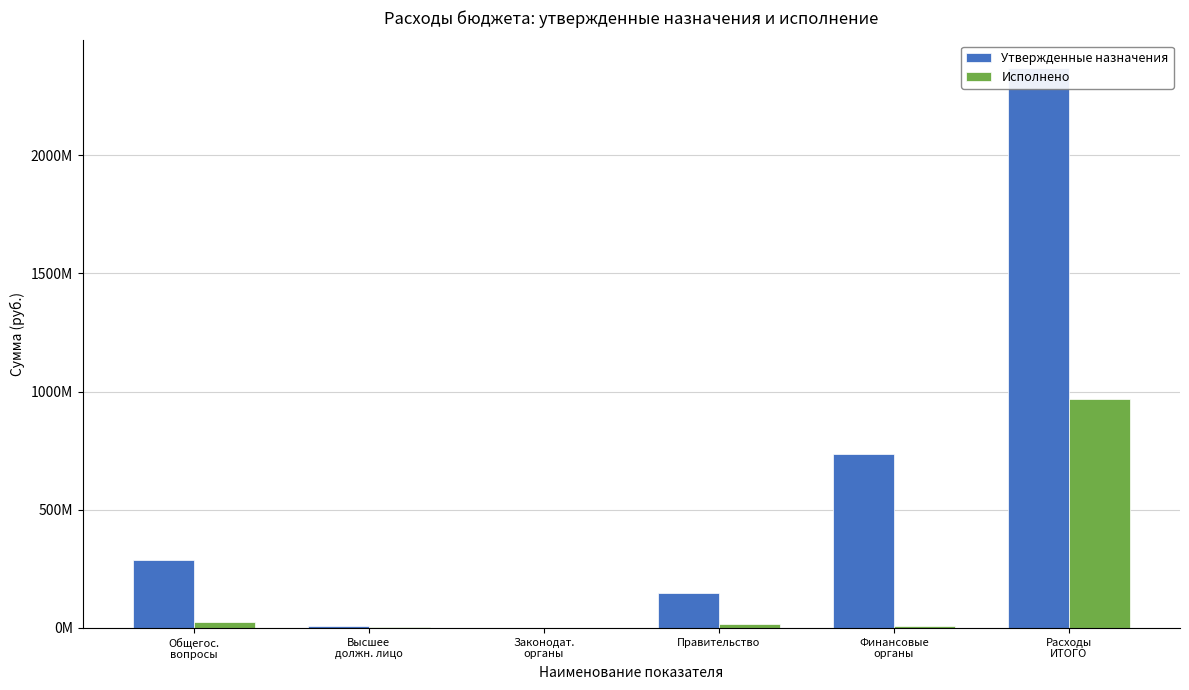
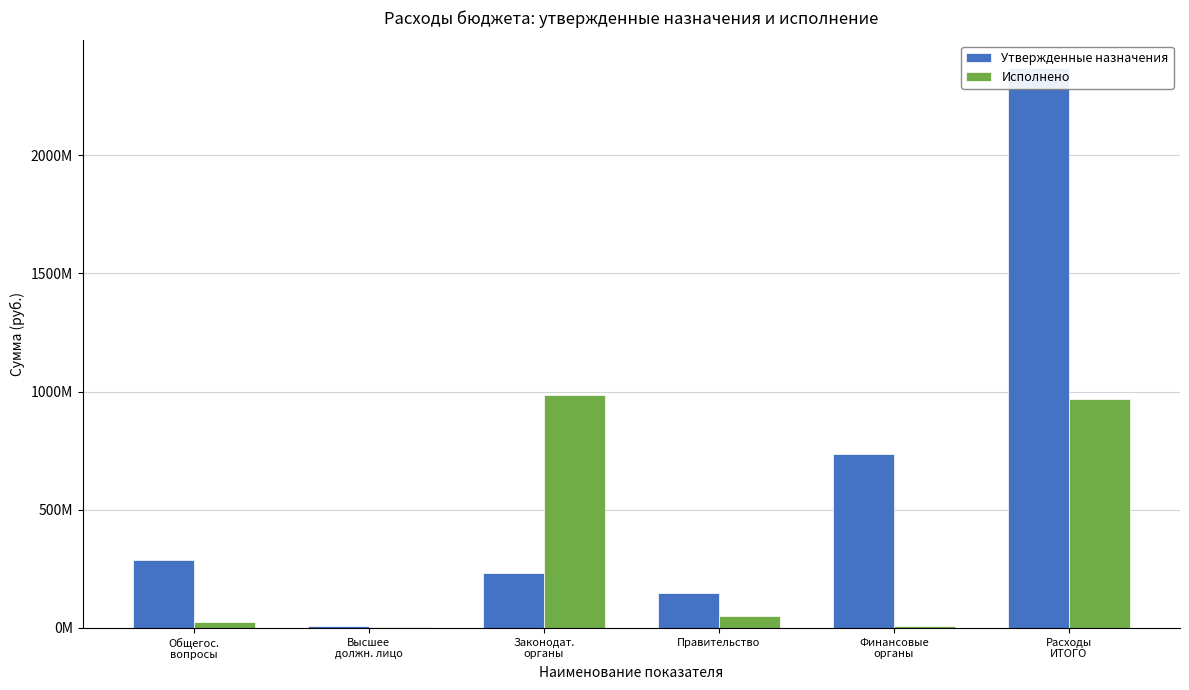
  {
    "Утвержденные назначения": {
      "Общегос. вопросы": 290000000,
-     "Законодат. органы": 0,
+     "Законодат. органы": 230000000,
      "Правительство": 150000000,
      "Финансовые органы": 740000000
    },
    "Исполнено": {
      "Общегос. вопросы": 20000000,
-     "Законодат. органы": 0,
-     "Правительство": 20000000,
+     "Законодат. органы": 980000000,
+     "Правительство": 50000000,
      "Расходы ИТОГО": 970000000
    }
  }
